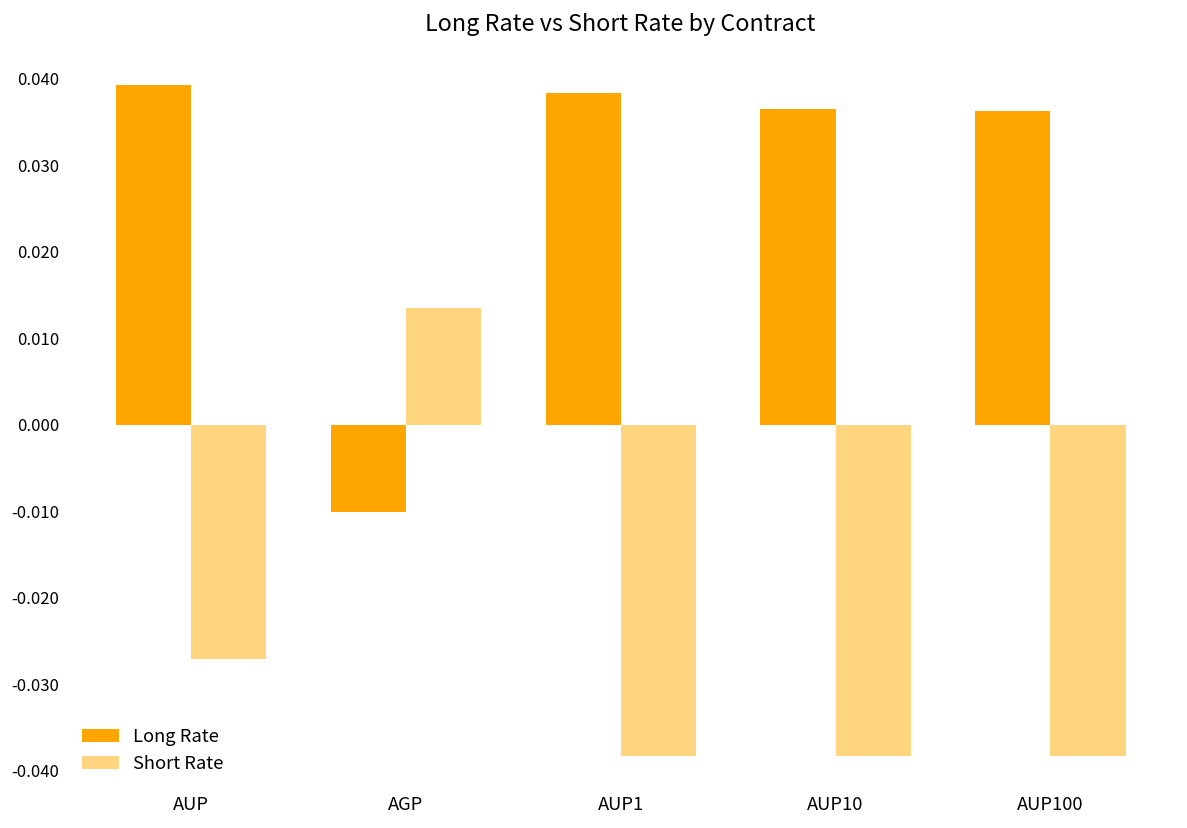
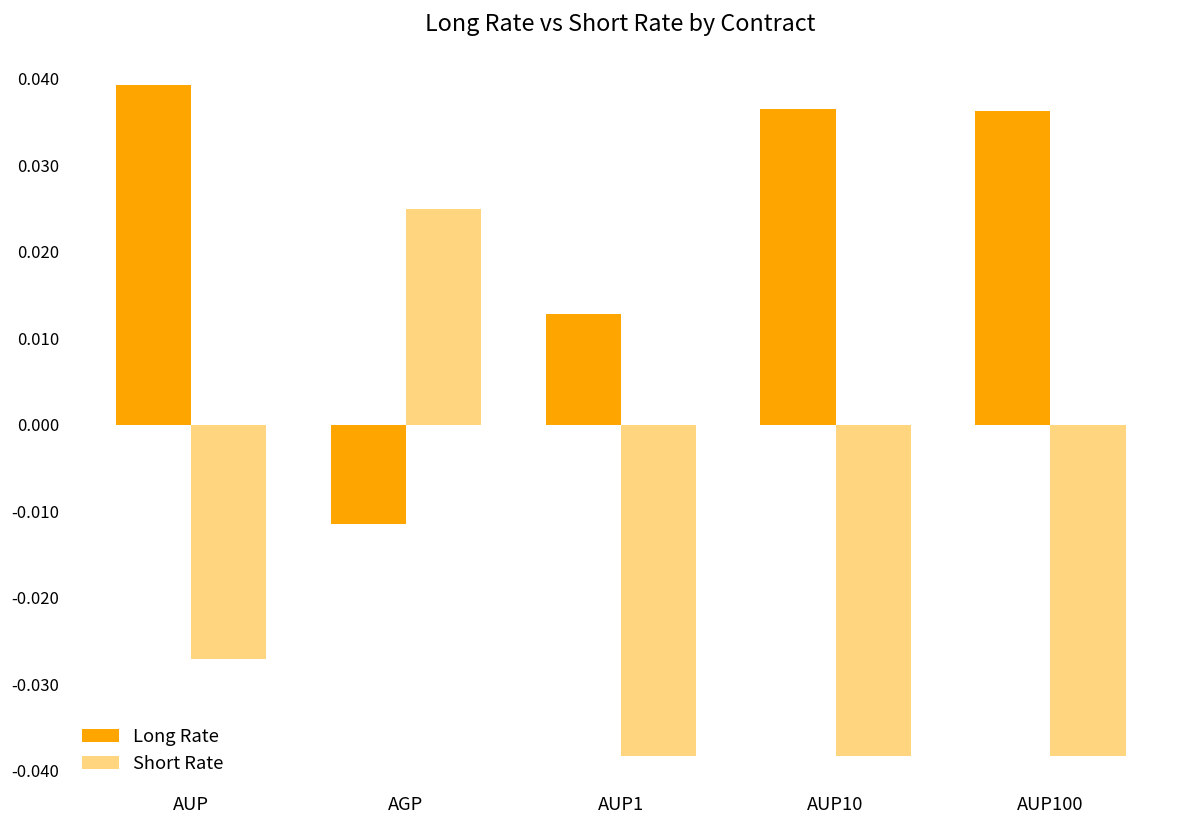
  {
    "Long Rate": {
      "AUP": 0.039,
-     "AGP": -0.010,
-     "AUP1": 0.038,
+     "AGP": -0.012,
+     "AUP1": 0.013,
      "AUP10": 0.036,
      "AUP100": 0.036
    },
    "Short Rate": {
      "AUP": -0.027,
-     "AGP": 0.014,
+     "AGP": 0.025,
      "AUP1": -0.038,
      "AUP10": -0.038,
      "AUP100": -0.038
    }
  }
